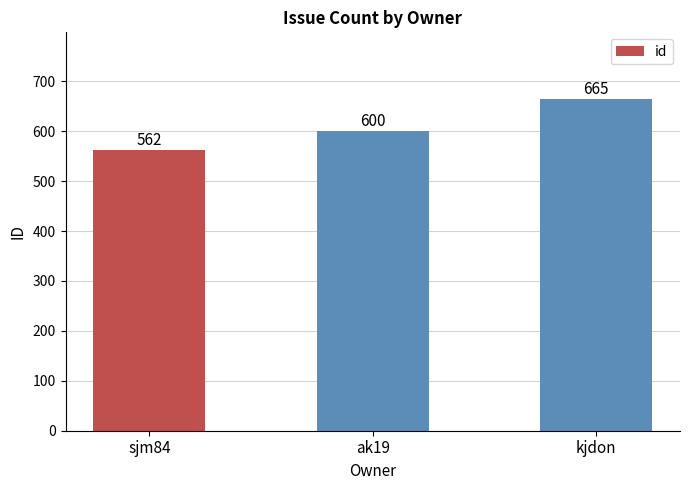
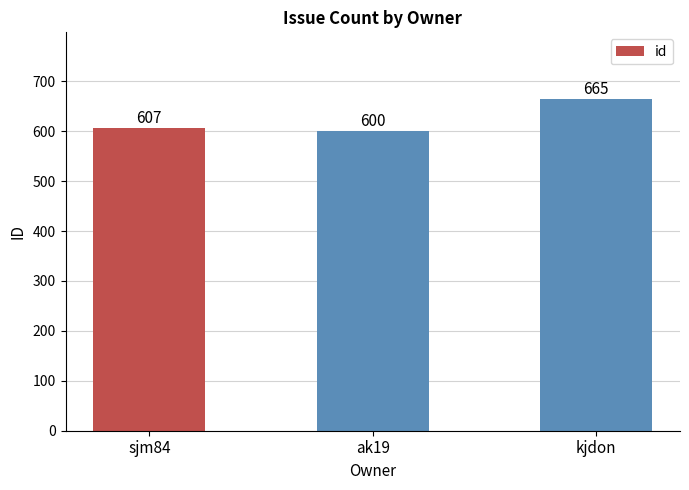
  {
-   "sjm84": 562,
+   "sjm84": 607,
    "ak19": 600,
    "kjdon": 665
  }
